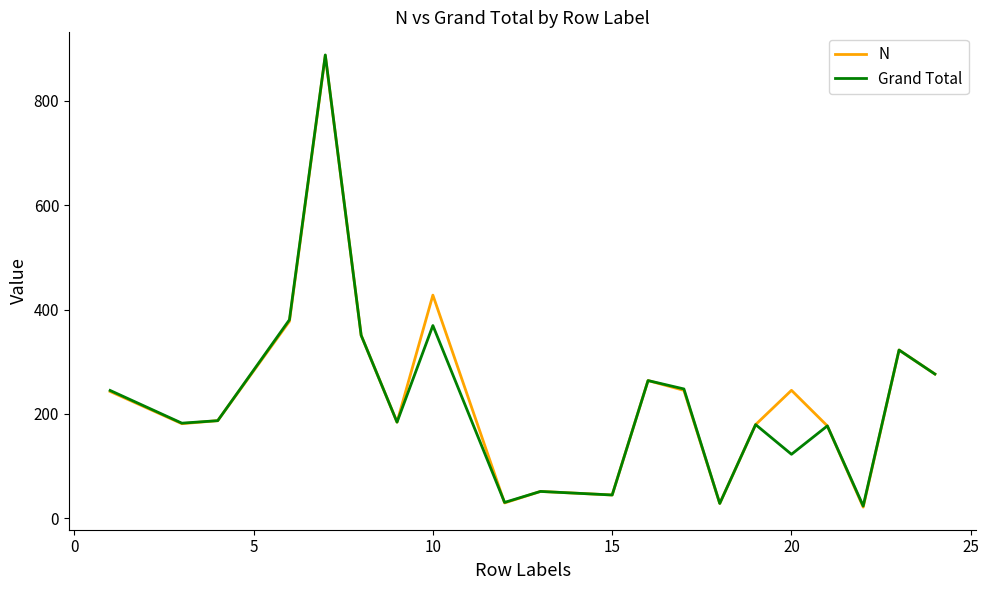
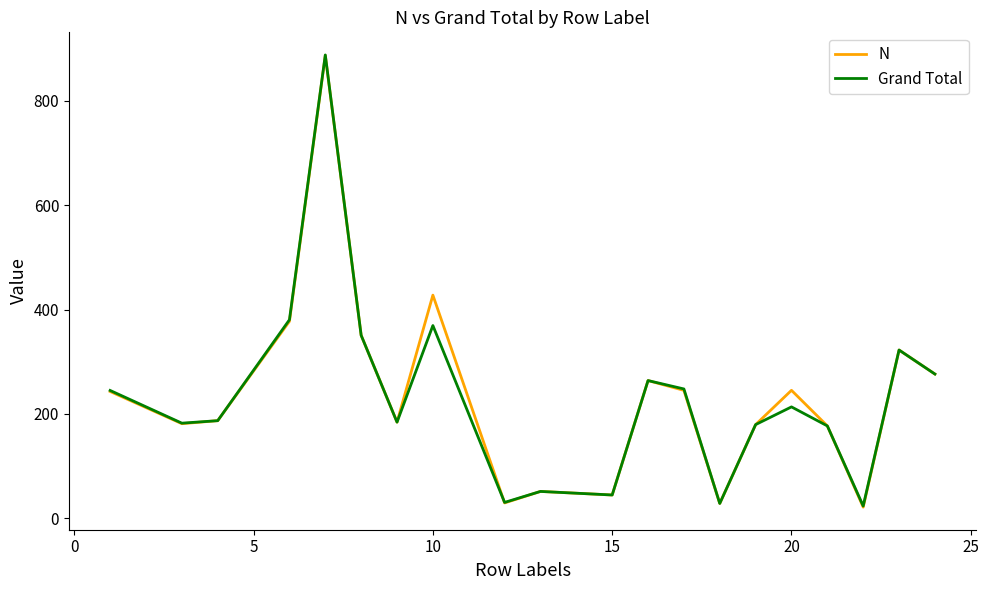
  {
    "N": {
      "10": 430,
      "20": 250
    },
    "Grand Total": {
      "10": 370,
-     "20": 120
+     "20": 210
    }
  }
